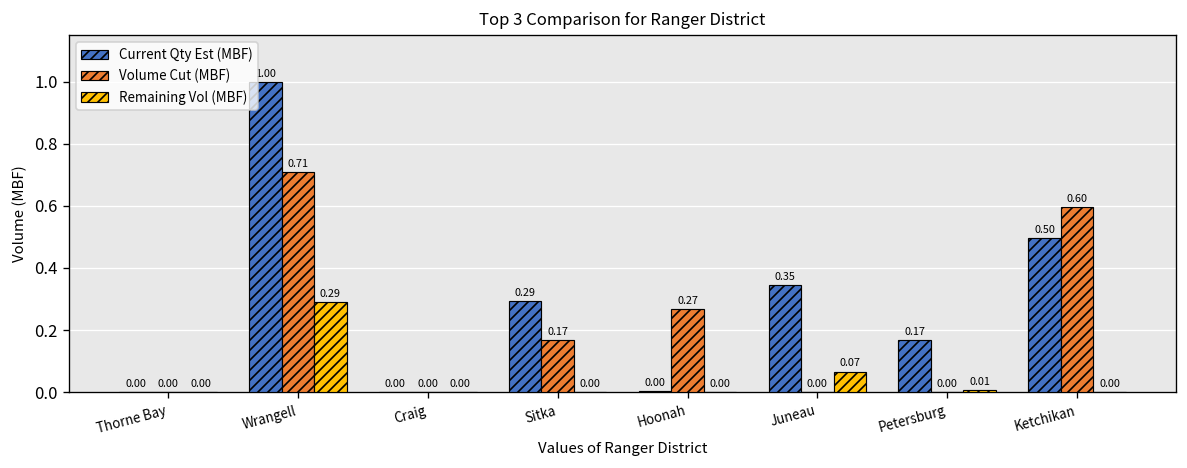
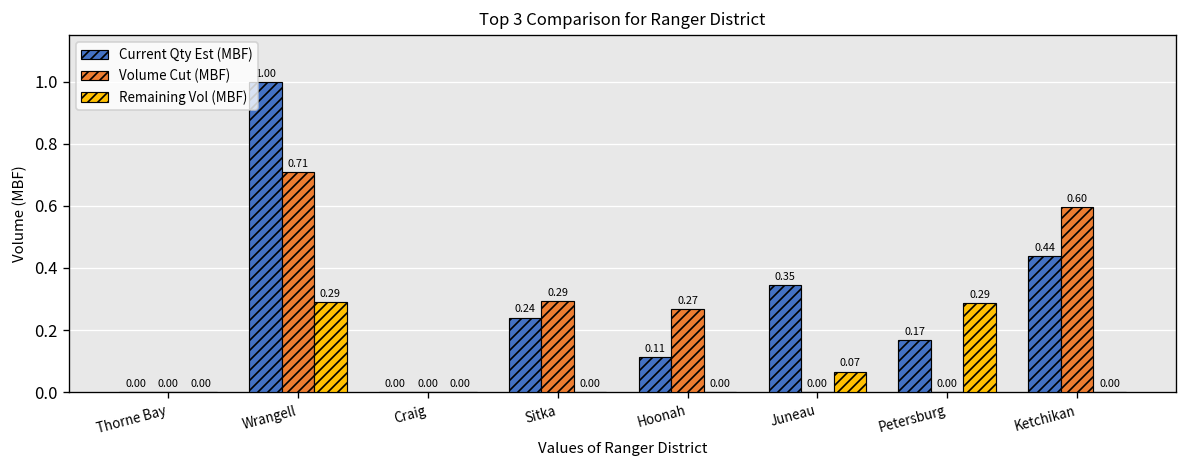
  {
    "Current Qty Est (MBF)": {
      "Thorne Bay": 0.00,
      "Craig": 0.00,
-     "Sitka": 0.29,
-     "Hoonah": 0.00,
+     "Sitka": 0.24,
+     "Hoonah": 0.11,
      "Juneau": 0.35,
      "Petersburg": 0.17,
-     "Ketchikan": 0.50
+     "Ketchikan": 0.44
    },
    "Volume Cut (MBF)": {
      "Thorne Bay": 0.00,
      "Wrangell": 0.71,
      "Craig": 0.00,
-     "Sitka": 0.17,
+     "Sitka": 0.29,
      "Hoonah": 0.27,
      "Juneau": 0.00,
      "Petersburg": 0.00,
      "Ketchikan": 0.60
    },
    "Remaining Vol (MBF)": {
      "Thorne Bay": 0.00,
      "Wrangell": 0.29,
      "Craig": 0.00,
      "Sitka": 0.00,
      "Hoonah": 0.00,
      "Juneau": 0.07,
-     "Petersburg": 0.01,
+     "Petersburg": 0.29,
      "Ketchikan": 0.00
    }
  }
